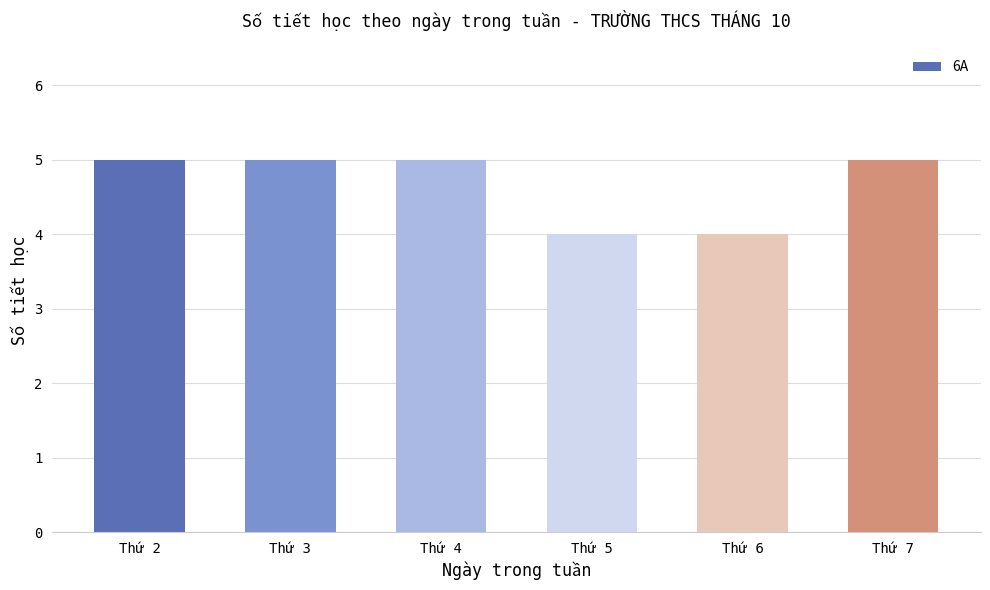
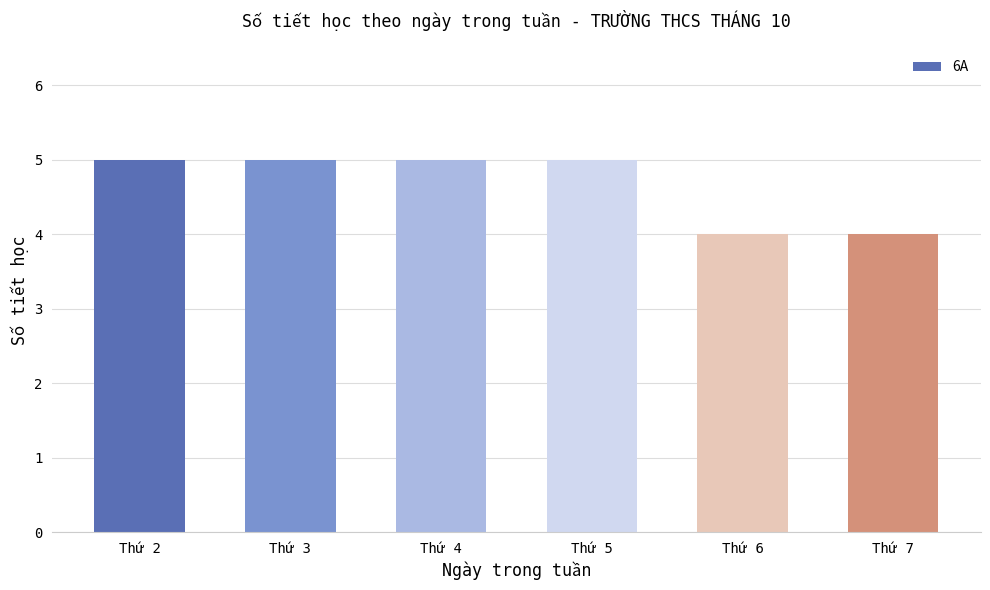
  {
    "Thứ 2": 5,
    "Thứ 3": 5,
    "Thứ 4": 5,
-   "Thứ 5": 4,
+   "Thứ 5": 5,
    "Thứ 6": 4,
-   "Thứ 7": 5
+   "Thứ 7": 4
  }
